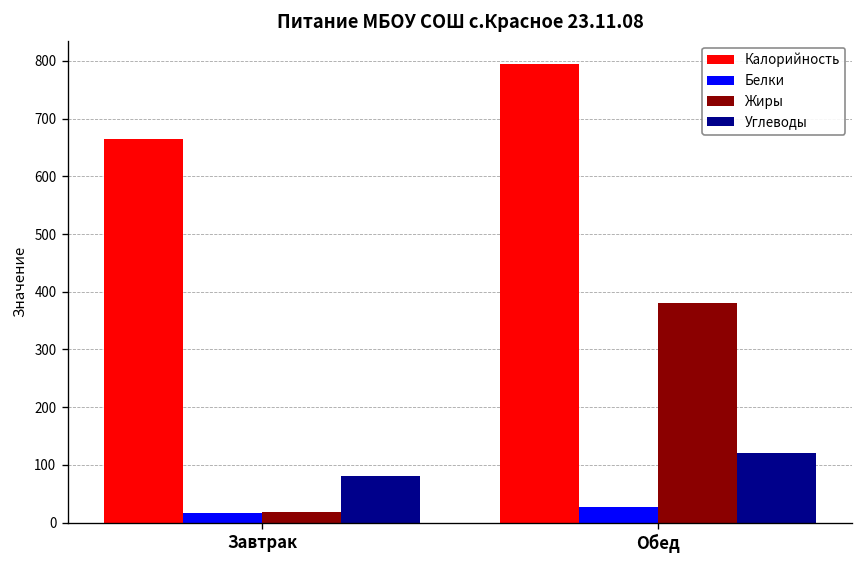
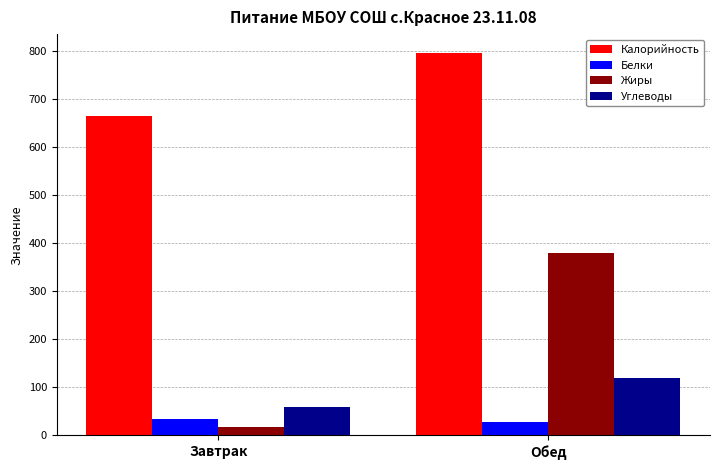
  {
    "Калорийность": {
      "Завтрак": 670,
      "Обед": 800
    },
    "Белки": {
-     "Завтрак": 20,
+     "Завтрак": 30,
      "Обед": 30
    },
    "Жиры": {
      "Завтрак": 20,
      "Обед": 380
    },
    "Углеводы": {
-     "Завтрак": 80,
+     "Завтрак": 60,
      "Обед": 120
    }
  }
